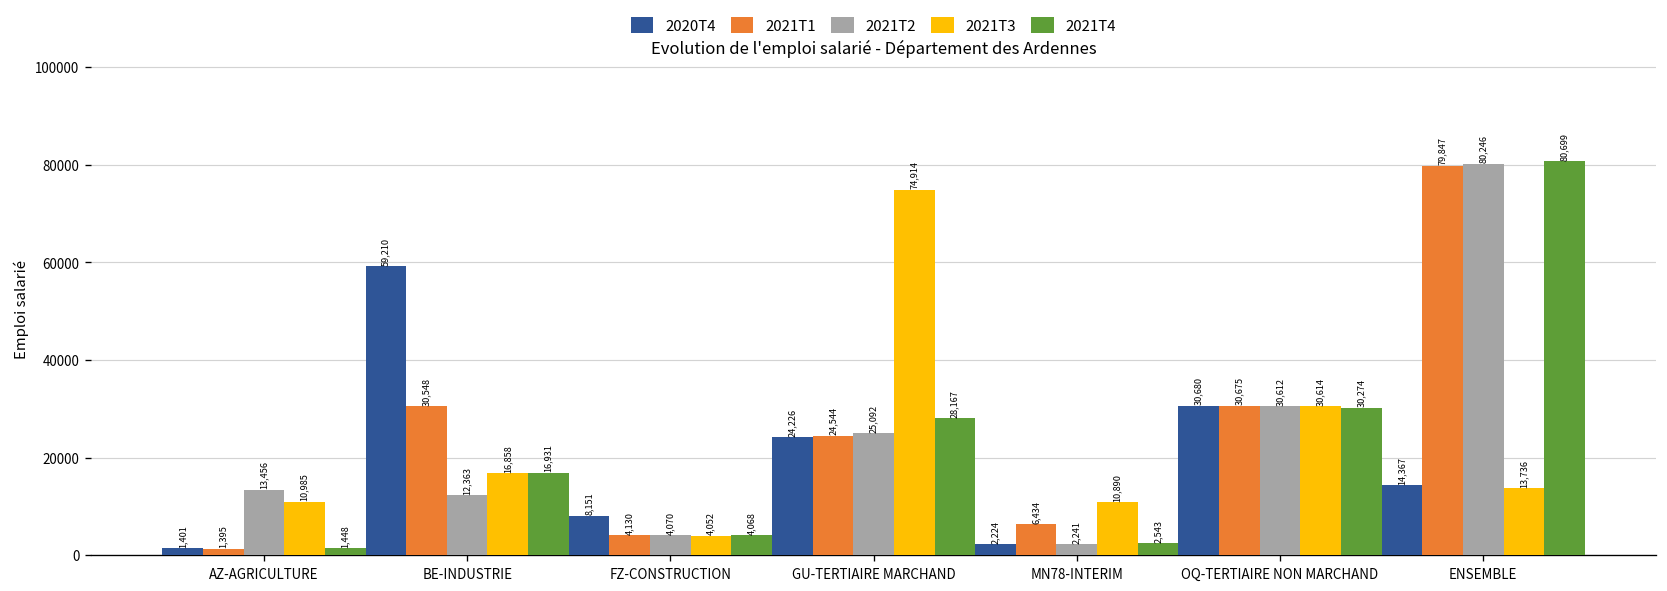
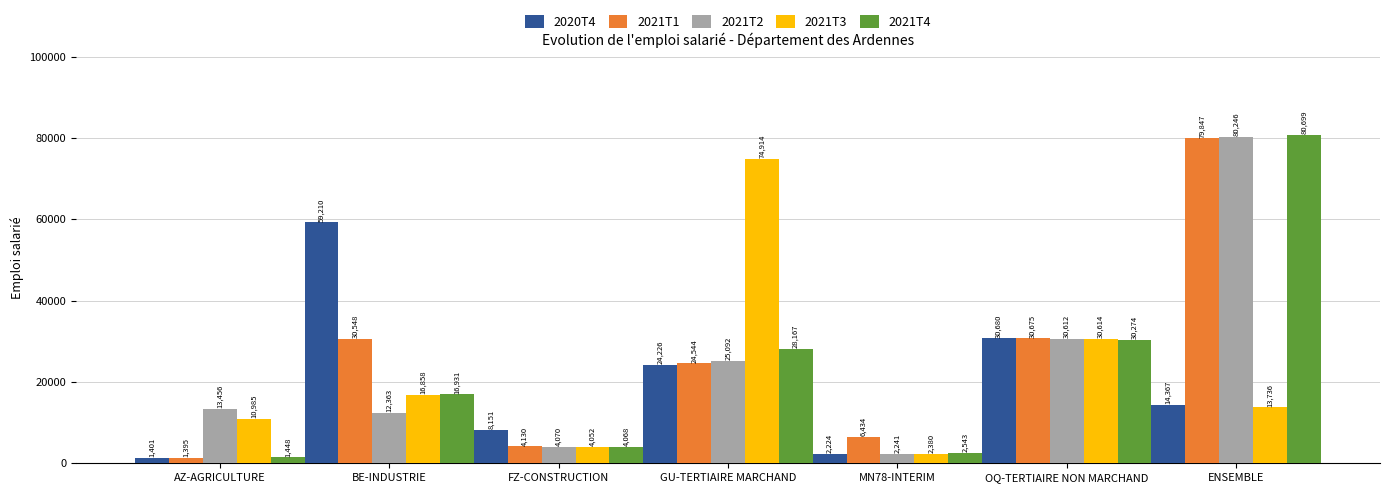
  {
    "2020T4": {
      "AZ-AGRICULTURE": "1,401",
      "BE-INDUSTRIE": "59,210",
      "FZ-CONSTRUCTION": "8,151",
      "GU-TERTIAIRE MARCHAND": "24,226",
      "MN78-INTERIM": "2,224",
      "OQ-TERTIAIRE NON MARCHAND": "30,680",
      "ENSEMBLE": "14,367"
    },
    "2021T1": {
      "AZ-AGRICULTURE": "1,395",
      "BE-INDUSTRIE": "30,548",
      "FZ-CONSTRUCTION": "4,130",
      "GU-TERTIAIRE MARCHAND": "24,544",
      "MN78-INTERIM": "6,434",
      "OQ-TERTIAIRE NON MARCHAND": "30,675",
      "ENSEMBLE": "79,847"
    },
    "2021T2": {
      "AZ-AGRICULTURE": "13,456",
      "BE-INDUSTRIE": "12,363",
      "FZ-CONSTRUCTION": "4,070",
      "GU-TERTIAIRE MARCHAND": "25,092",
      "MN78-INTERIM": "2,241",
      "OQ-TERTIAIRE NON MARCHAND": "30,612",
      "ENSEMBLE": "80,246"
    },
    "2021T3": {
      "AZ-AGRICULTURE": "10,985",
      "BE-INDUSTRIE": "16,858",
      "FZ-CONSTRUCTION": "4,052",
      "GU-TERTIAIRE MARCHAND": "74,914",
-     "MN78-INTERIM": "10,890",
+     "MN78-INTERIM": "2,380",
      "OQ-TERTIAIRE NON MARCHAND": "30,614",
      "ENSEMBLE": "13,736"
    },
    "2021T4": {
      "AZ-AGRICULTURE": "1,448",
      "BE-INDUSTRIE": "16,931",
      "FZ-CONSTRUCTION": "4,068",
      "GU-TERTIAIRE MARCHAND": "28,167",
      "MN78-INTERIM": "2,543",
      "OQ-TERTIAIRE NON MARCHAND": "30,274",
      "ENSEMBLE": "80,699"
    }
  }
